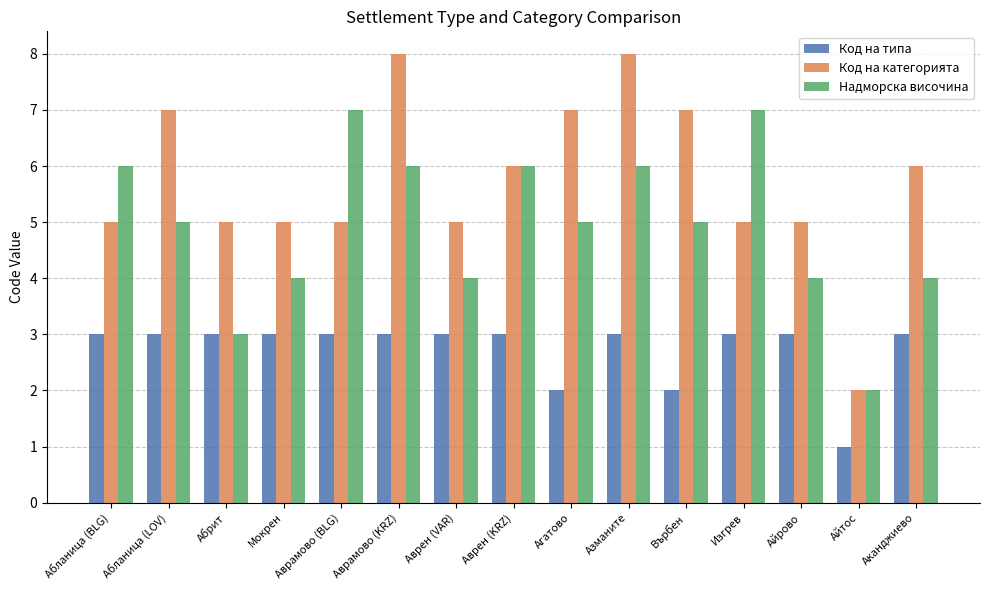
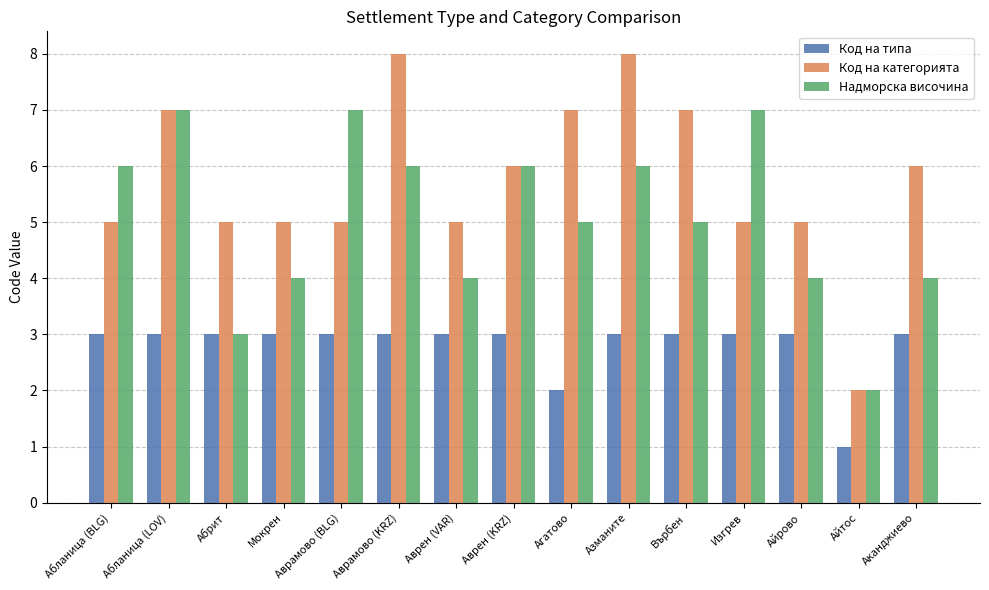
  {
    "Код на типа": {
      "Абланица (BLG)": 3,
      "Абланица (LOV)": 3,
      "Абрит": 3,
      "Мокрен": 3,
      "Аврамово (BLG)": 3,
      "Аврамово (KRZ)": 3,
      "Аврен (VAR)": 3,
      "Аврен (KRZ)": 3,
      "Агатово": 2,
      "Азманите": 3,
-     "Върбен": 2,
+     "Върбен": 3,
      "Изгрев": 3,
      "Айрово": 3,
      "Айтос": 1,
      "Аканджиево": 3
    },
    "Код на категорията": {
      "Абланица (BLG)": 5,
      "Абланица (LOV)": 7,
      "Абрит": 5,
      "Мокрен": 5,
      "Аврамово (BLG)": 5,
      "Аврамово (KRZ)": 8,
      "Аврен (VAR)": 5,
      "Аврен (KRZ)": 6,
      "Агатово": 7,
      "Азманите": 8,
      "Върбен": 7,
      "Изгрев": 5,
      "Айрово": 5,
      "Айтос": 2,
      "Аканджиево": 6
    },
    "Надморска височина": {
      "Абланица (BLG)": 6,
-     "Абланица (LOV)": 5,
+     "Абланица (LOV)": 7,
      "Абрит": 3,
      "Мокрен": 4,
      "Аврамово (BLG)": 7,
      "Аврамово (KRZ)": 6,
      "Аврен (VAR)": 4,
      "Аврен (KRZ)": 6,
      "Агатово": 5,
      "Азманите": 6,
      "Върбен": 5,
      "Изгрев": 7,
      "Айрово": 4,
      "Айтос": 2,
      "Аканджиево": 4
    }
  }
